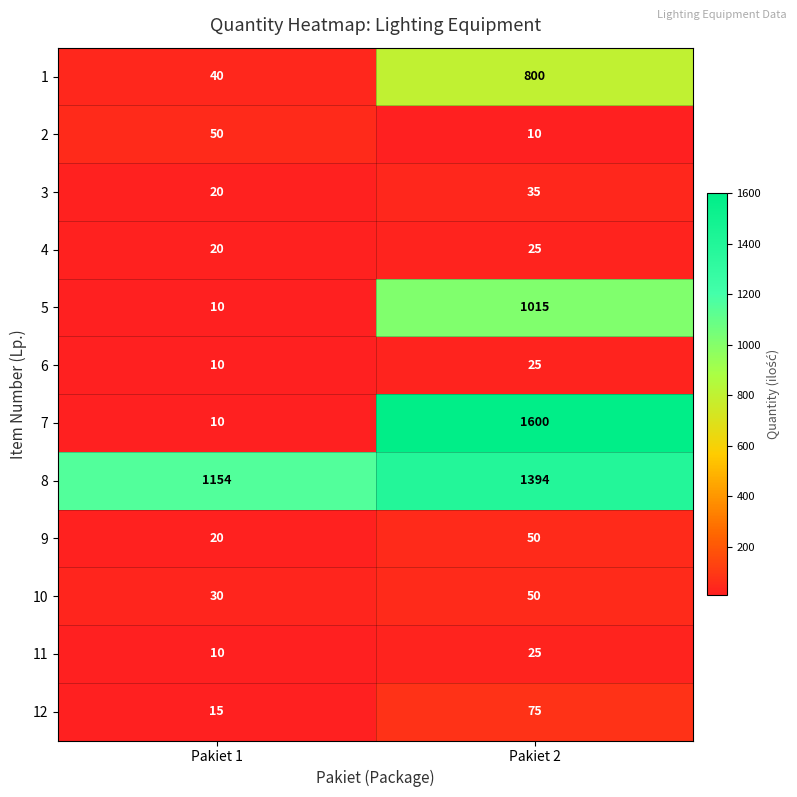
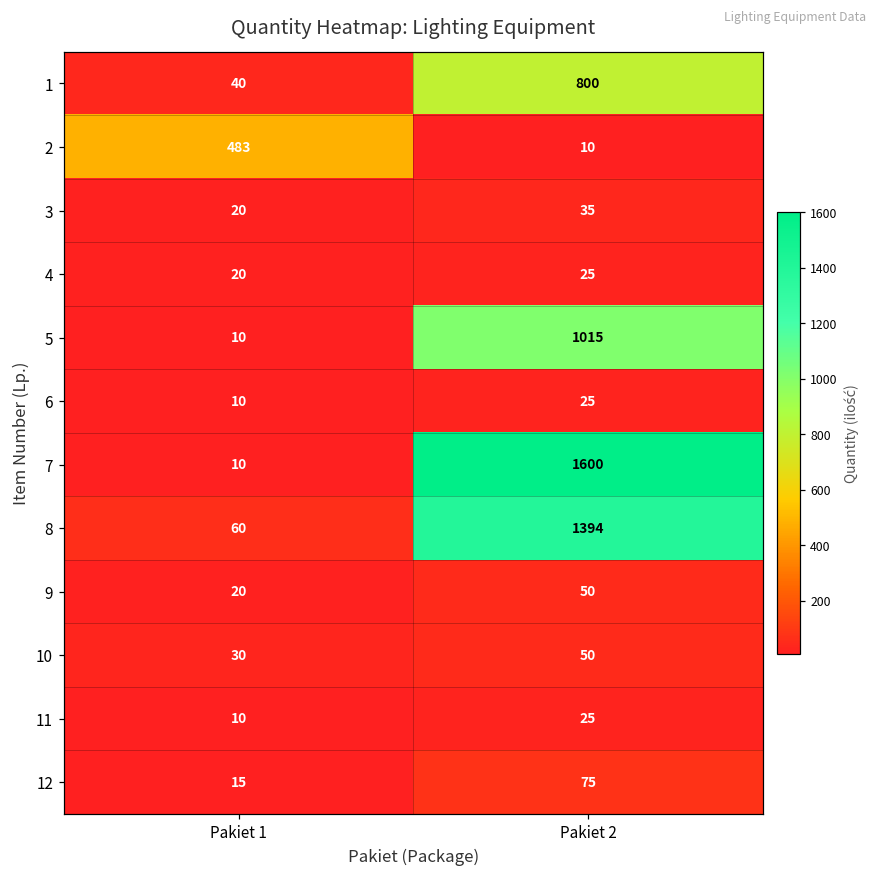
  {
    "1": {
      "Pakiet 1": 40,
      "Pakiet 2": 800
    },
    "2": {
-     "Pakiet 1": 50,
+     "Pakiet 1": 483,
      "Pakiet 2": 10
    },
    "3": {
      "Pakiet 1": 20,
      "Pakiet 2": 35
    },
    "4": {
      "Pakiet 1": 20,
      "Pakiet 2": 25
    },
    "5": {
      "Pakiet 1": 10,
      "Pakiet 2": 1015
    },
    "6": {
      "Pakiet 1": 10,
      "Pakiet 2": 25
    },
    "7": {
      "Pakiet 1": 10,
      "Pakiet 2": 1600
    },
    "8": {
-     "Pakiet 1": 1154,
+     "Pakiet 1": 60,
      "Pakiet 2": 1394
    },
    "9": {
      "Pakiet 1": 20,
      "Pakiet 2": 50
    },
    "10": {
      "Pakiet 1": 30,
      "Pakiet 2": 50
    },
    "11": {
      "Pakiet 1": 10,
      "Pakiet 2": 25
    },
    "12": {
      "Pakiet 1": 15,
      "Pakiet 2": 75
    }
  }
